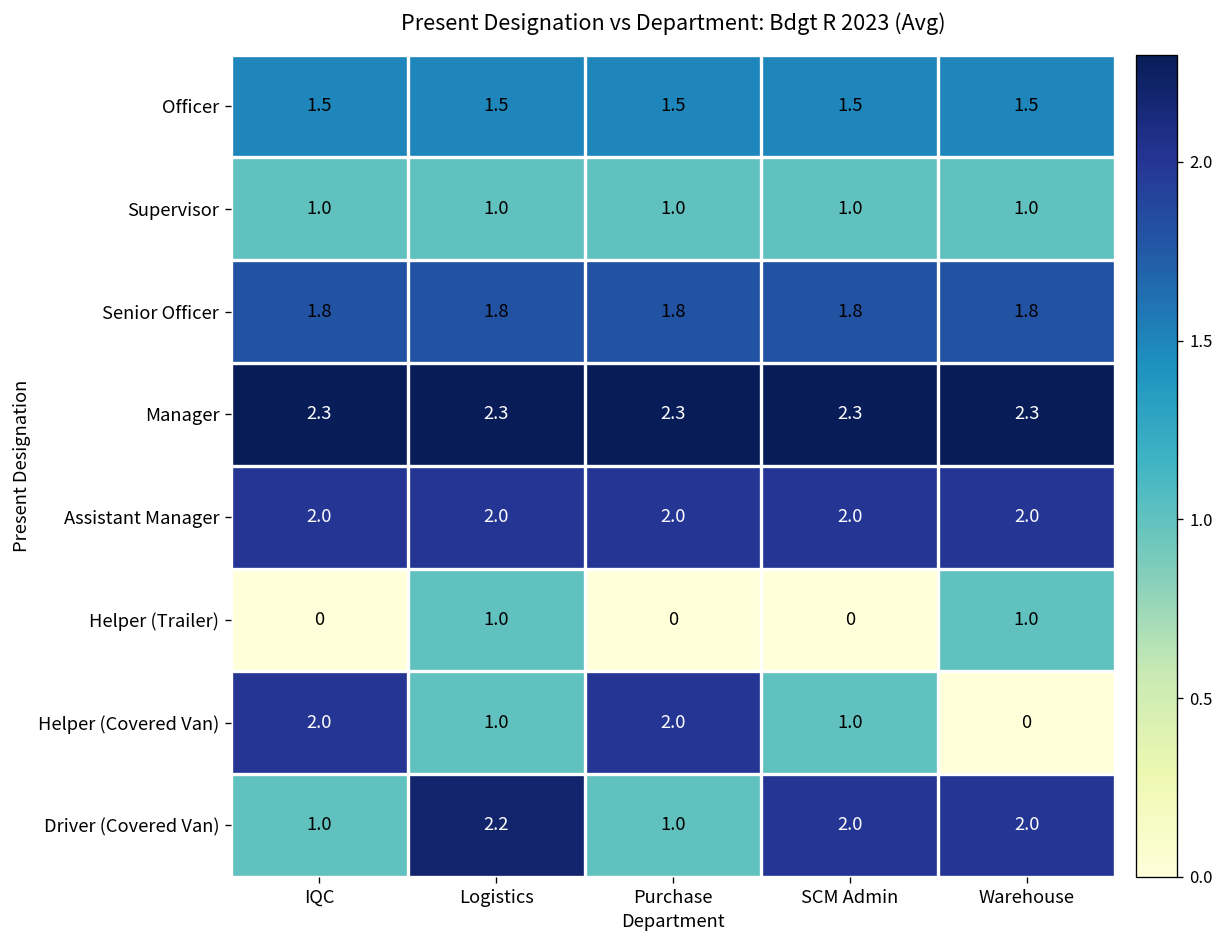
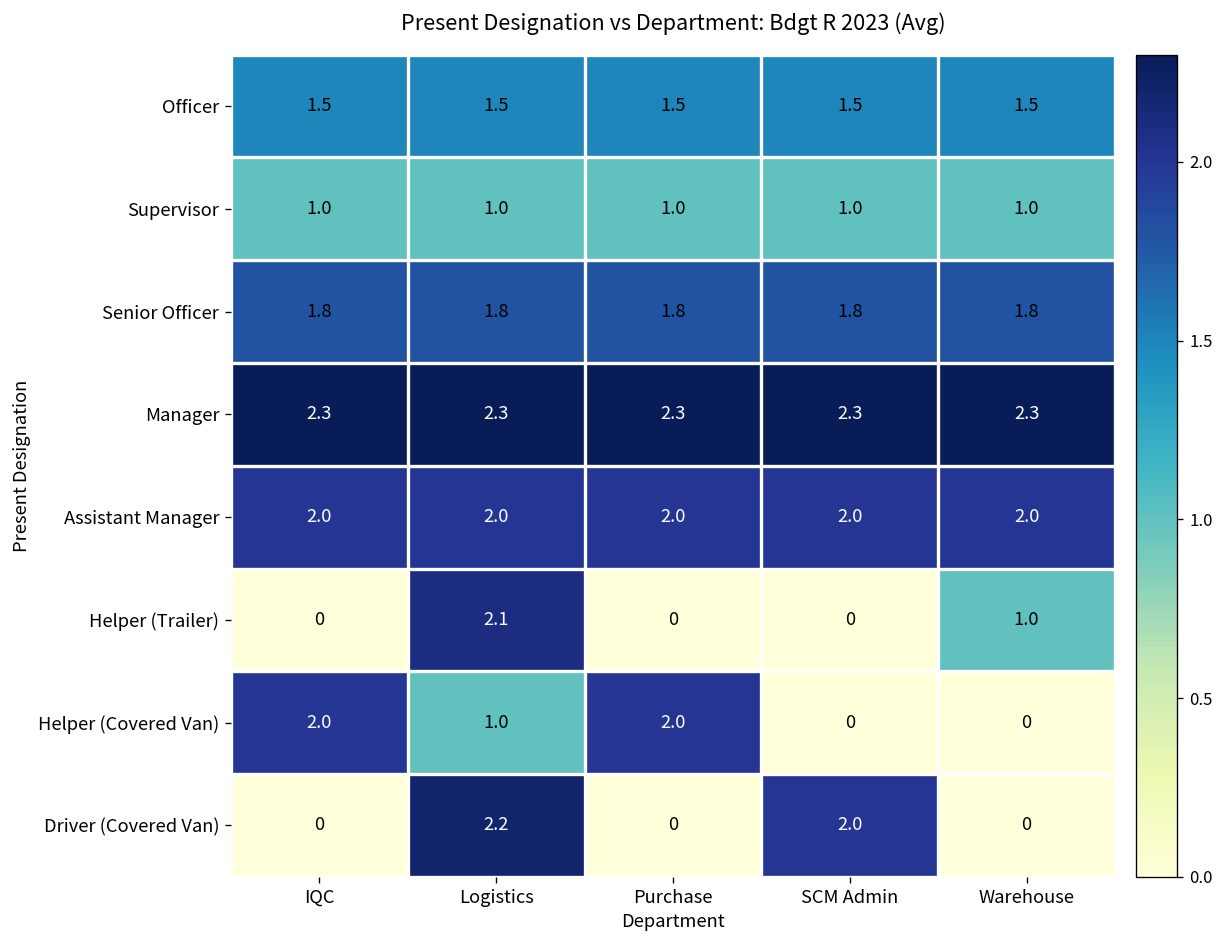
  {
    "Officer": {
      "IQC": 1.5,
      "Logistics": 1.5,
      "Purchase": 1.5,
      "SCM Admin": 1.5,
      "Warehouse": 1.5
    },
    "Supervisor": {
      "IQC": 1.0,
      "Logistics": 1.0,
      "Purchase": 1.0,
      "SCM Admin": 1.0,
      "Warehouse": 1.0
    },
    "Senior Officer": {
      "IQC": 1.8,
      "Logistics": 1.8,
      "Purchase": 1.8,
      "SCM Admin": 1.8,
      "Warehouse": 1.8
    },
    "Manager": {
      "IQC": 2.3,
      "Logistics": 2.3,
      "Purchase": 2.3,
      "SCM Admin": 2.3,
      "Warehouse": 2.3
    },
    "Assistant Manager": {
      "IQC": 2.0,
      "Logistics": 2.0,
      "Purchase": 2.0,
      "SCM Admin": 2.0,
      "Warehouse": 2.0
    },
    "Helper (Trailer)": {
      "IQC": 0,
-     "Logistics": 1.0,
+     "Logistics": 2.1,
      "Purchase": 0,
      "SCM Admin": 0,
      "Warehouse": 1.0
    },
    "Helper (Covered Van)": {
      "IQC": 2.0,
      "Logistics": 1.0,
      "Purchase": 2.0,
-     "SCM Admin": 1.0,
+     "SCM Admin": 0,
      "Warehouse": 0
    },
    "Driver (Covered Van)": {
-     "IQC": 1.0,
+     "IQC": 0,
      "Logistics": 2.2,
-     "Purchase": 1.0,
+     "Purchase": 0,
      "SCM Admin": 2.0,
-     "Warehouse": 2.0
+     "Warehouse": 0
    }
  }
